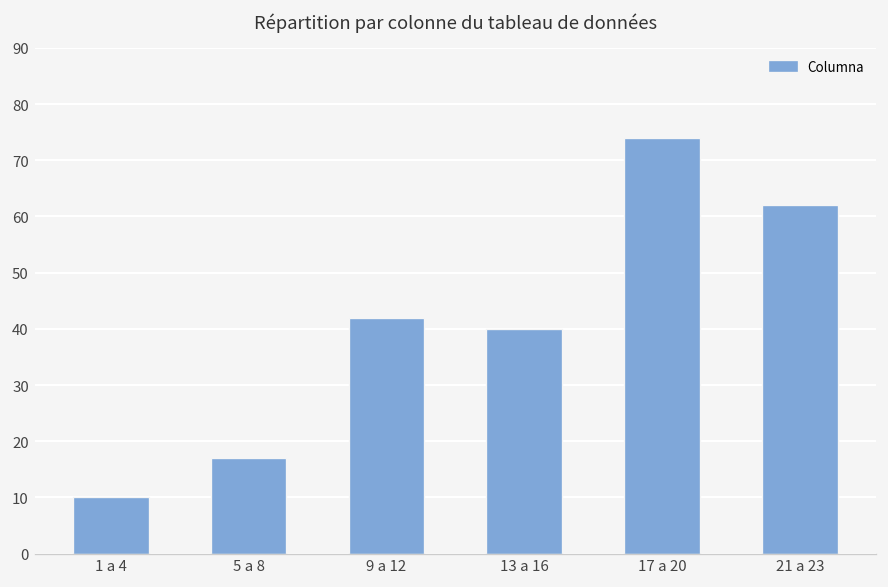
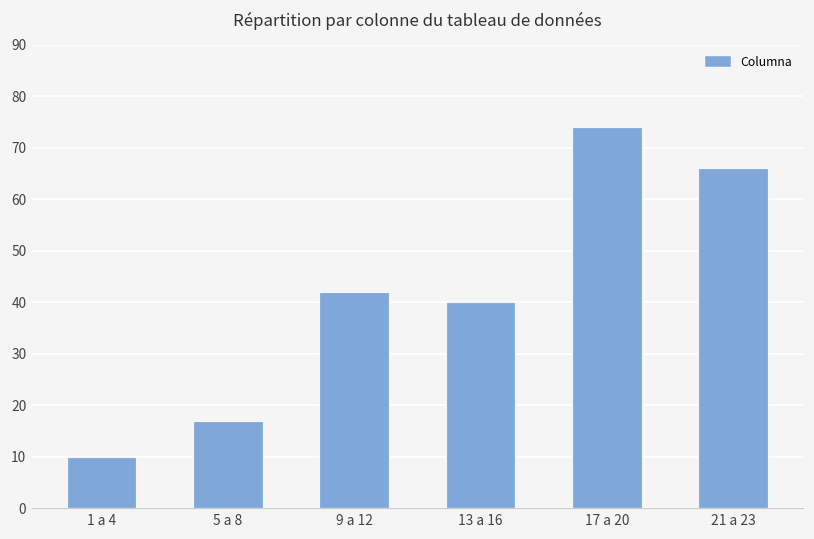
  {
    "1 a 4": 10,
    "5 a 8": 17,
    "9 a 12": 42,
    "13 a 16": 40,
    "17 a 20": 74,
-   "21 a 23": 62
+   "21 a 23": 66
  }
